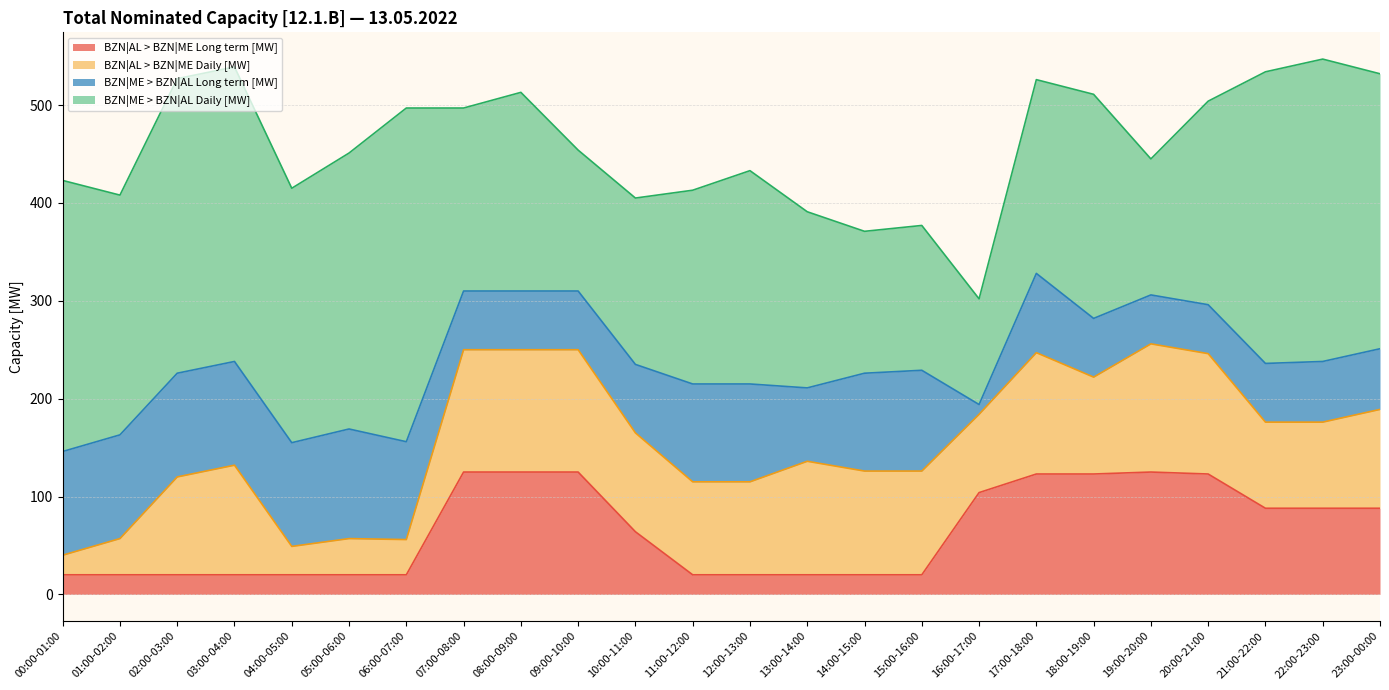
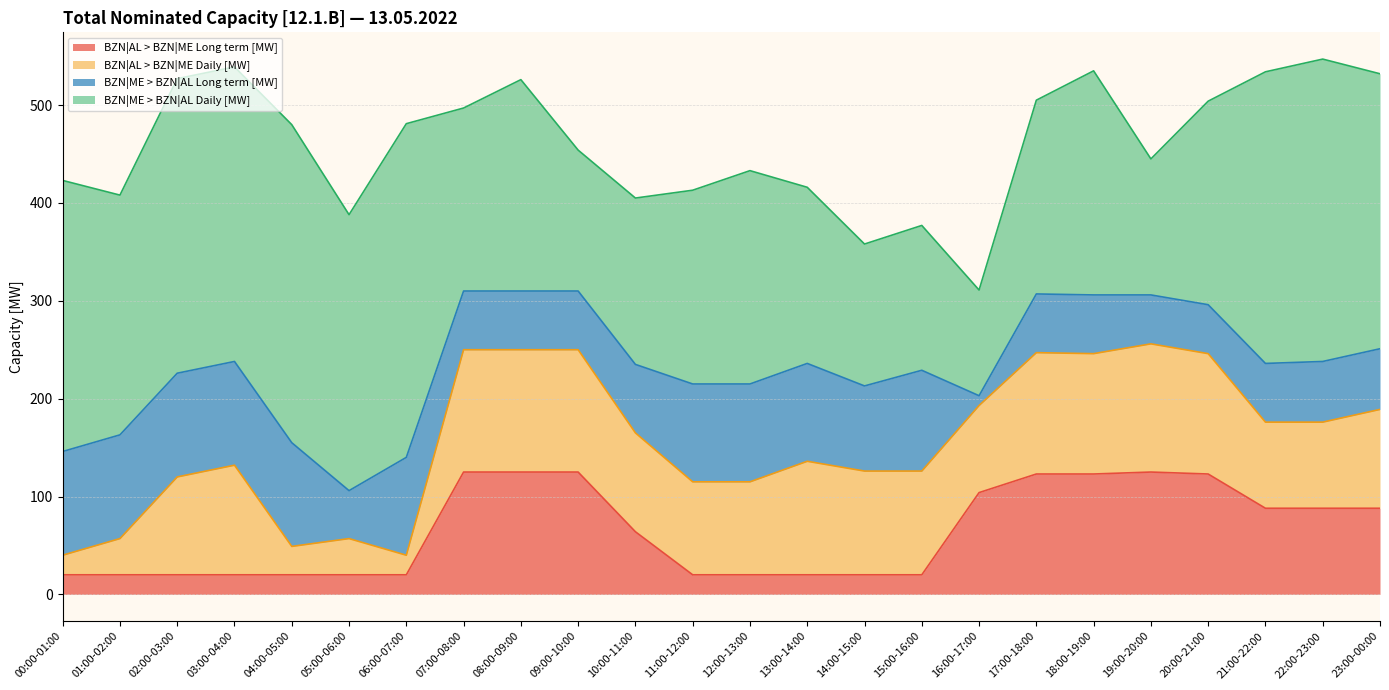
  {
    "BZN|AL > BZN|ME Long term [MW]": {
      "00:00-01:00": 20,
      "01:00-02:00": 20,
      "02:00-03:00": 20,
      "03:00-04:00": 20,
      "04:00-05:00": 20,
      "05:00-06:00": 20,
      "06:00-07:00": 20,
      "07:00-08:00": 130,
      "08:00-09:00": 130,
      "09:00-10:00": 130,
      "10:00-11:00": 60,
      "11:00-12:00": 20,
      "12:00-13:00": 20,
      "13:00-14:00": 20,
      "14:00-15:00": 20,
      "15:00-16:00": 20,
      "16:00-17:00": 100,
      "17:00-18:00": 120,
      "18:00-19:00": 120,
      "19:00-20:00": 130,
      "20:00-21:00": 120,
      "21:00-22:00": 90,
      "22:00-23:00": 90,
      "23:00-00:00": 90
    },
    "BZN|AL > BZN|ME Daily [MW]": {
      "00:00-01:00": 20,
      "01:00-02:00": 40,
      "02:00-03:00": 100,
      "03:00-04:00": 110,
      "04:00-05:00": 30,
      "05:00-06:00": 40,
-     "06:00-07:00": 40,
+     "06:00-07:00": 20,
      "07:00-08:00": 130,
      "08:00-09:00": 130,
      "09:00-10:00": 130,
      "10:00-11:00": 100,
      "11:00-12:00": 100,
      "12:00-13:00": 100,
      "13:00-14:00": 120,
      "14:00-15:00": 110,
      "15:00-16:00": 110,
-     "16:00-17:00": 80,
+     "16:00-17:00": 90,
      "17:00-18:00": 120,
-     "18:00-19:00": 100,
+     "18:00-19:00": 120,
      "19:00-20:00": 130,
      "20:00-21:00": 120,
      "21:00-22:00": 90,
      "22:00-23:00": 90,
      "23:00-00:00": 100
    },
    "BZN|ME > BZN|AL Long term [MW]": {
      "00:00-01:00": 110,
      "01:00-02:00": 110,
      "02:00-03:00": 110,
      "03:00-04:00": 110,
      "04:00-05:00": 110,
-     "05:00-06:00": 110,
+     "05:00-06:00": 50,
      "06:00-07:00": 100,
      "07:00-08:00": 60,
      "08:00-09:00": 60,
      "09:00-10:00": 60,
      "10:00-11:00": 70,
      "11:00-12:00": 100,
      "12:00-13:00": 100,
-     "13:00-14:00": 80,
-     "14:00-15:00": 100,
+     "13:00-14:00": 100,
+     "14:00-15:00": 90,
      "15:00-16:00": 100,
      "16:00-17:00": 10,
-     "17:00-18:00": 80,
+     "17:00-18:00": 60,
      "18:00-19:00": 60,
      "19:00-20:00": 50,
      "20:00-21:00": 50,
      "21:00-22:00": 60,
      "22:00-23:00": 60,
      "23:00-00:00": 60
    },
    "BZN|ME > BZN|AL Daily [MW]": {
      "00:00-01:00": 280,
      "01:00-02:00": 250,
-     "04:00-05:00": 260,
+     "04:00-05:00": 330,
      "05:00-06:00": 280,
      "06:00-07:00": 340,
      "07:00-08:00": 190,
-     "08:00-09:00": 200,
+     "08:00-09:00": 220,
      "09:00-10:00": 140,
      "10:00-11:00": 170,
      "11:00-12:00": 200,
      "12:00-13:00": 220,
      "13:00-14:00": 180,
      "14:00-15:00": 150,
      "15:00-16:00": 150,
      "16:00-17:00": 110,
      "17:00-18:00": 200,
      "18:00-19:00": 230,
      "19:00-20:00": 140,
      "20:00-21:00": 210,
      "21:00-22:00": 300,
      "22:00-23:00": 310,
      "23:00-00:00": 280
    }
  }
